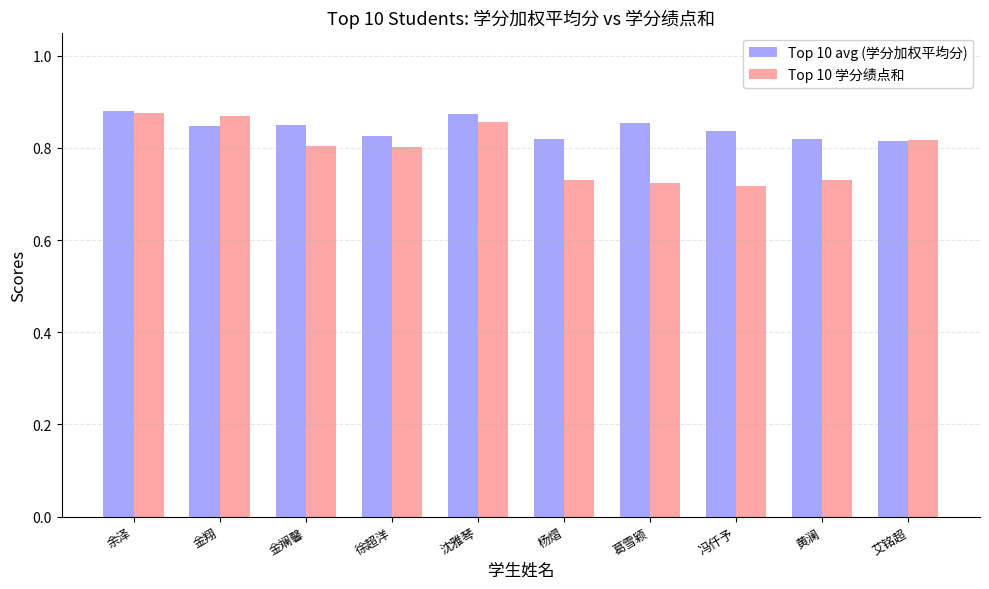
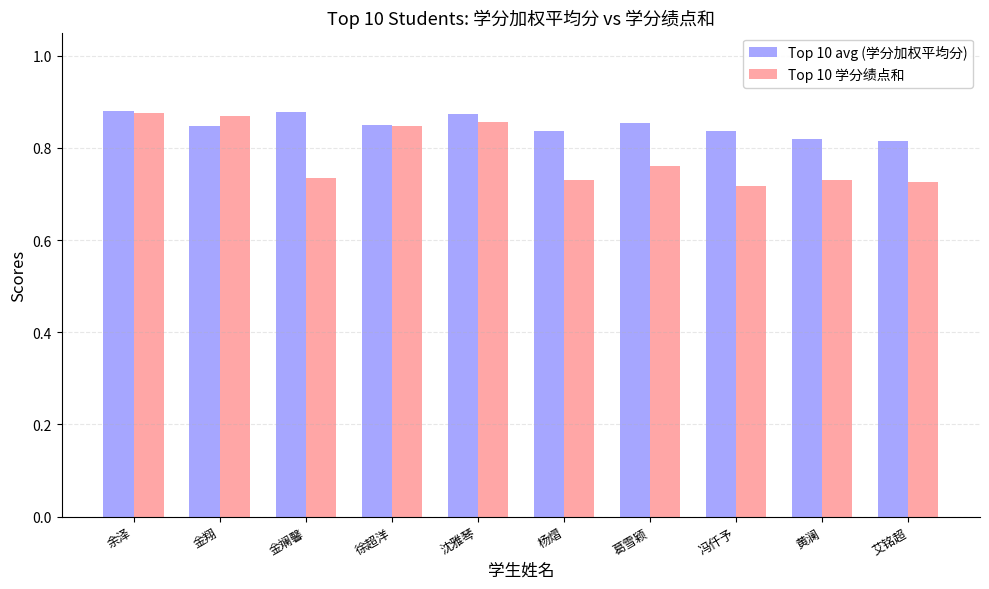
  {
    "Top 10 avg (学分加权平均分)": {
      "余泽": 0.88,
      "金翔": 0.85,
-     "金斓馨": 0.85,
-     "徐超洋": 0.82,
+     "金斓馨": 0.88,
+     "徐超洋": 0.85,
      "沈雅琴": 0.87,
-     "杨熠": 0.82,
+     "杨熠": 0.84,
      "葛雪颖": 0.85,
      "冯仟予": 0.84,
      "黄澜": 0.82,
      "艾铭超": 0.82
    },
    "Top 10 学分绩点和": {
      "余泽": 0.87,
      "金翔": 0.87,
-     "金斓馨": 0.80,
-     "徐超洋": 0.80,
+     "金斓馨": 0.74,
+     "徐超洋": 0.85,
      "沈雅琴": 0.86,
      "杨熠": 0.73,
-     "葛雪颖": 0.72,
+     "葛雪颖": 0.76,
      "冯仟予": 0.72,
      "黄澜": 0.73,
-     "艾铭超": 0.82
+     "艾铭超": 0.73
    }
  }
